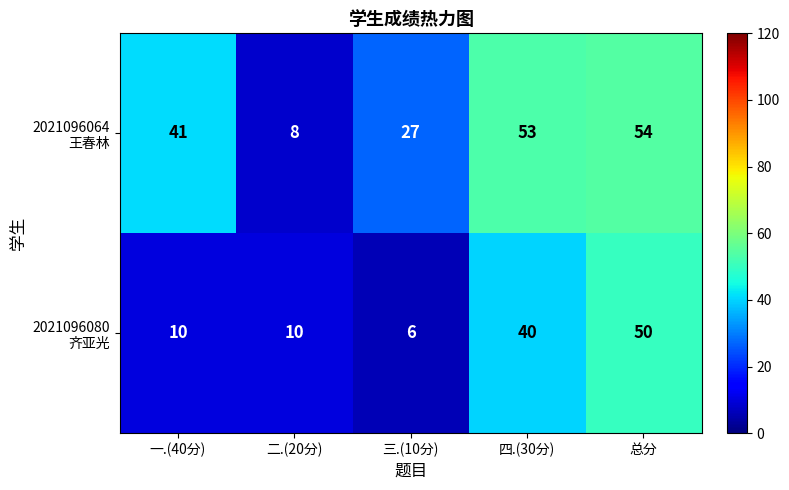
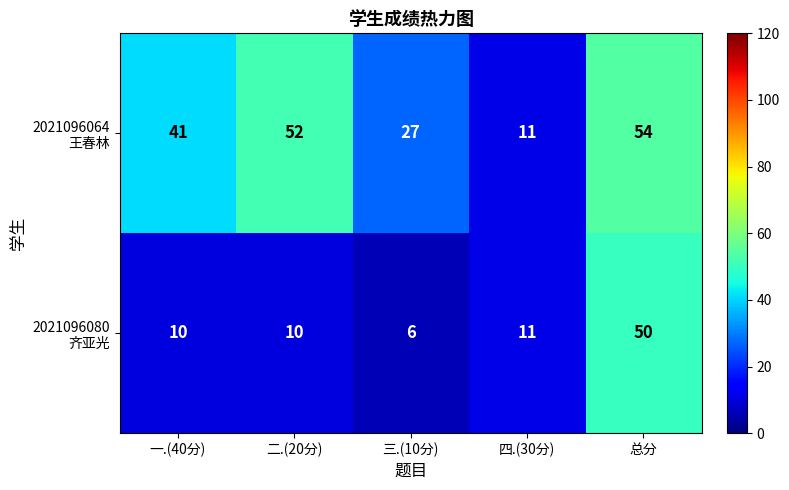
  {
    "2021096064 王春林": {
      "一.(40分)": 41,
-     "二.(20分)": 8,
+     "二.(20分)": 52,
      "三.(10分)": 27,
-     "四.(30分)": 53,
+     "四.(30分)": 11,
      "总分": 54
    },
    "2021096080 齐亚光": {
      "一.(40分)": 10,
      "二.(20分)": 10,
      "三.(10分)": 6,
-     "四.(30分)": 40,
+     "四.(30分)": 11,
      "总分": 50
    }
  }
